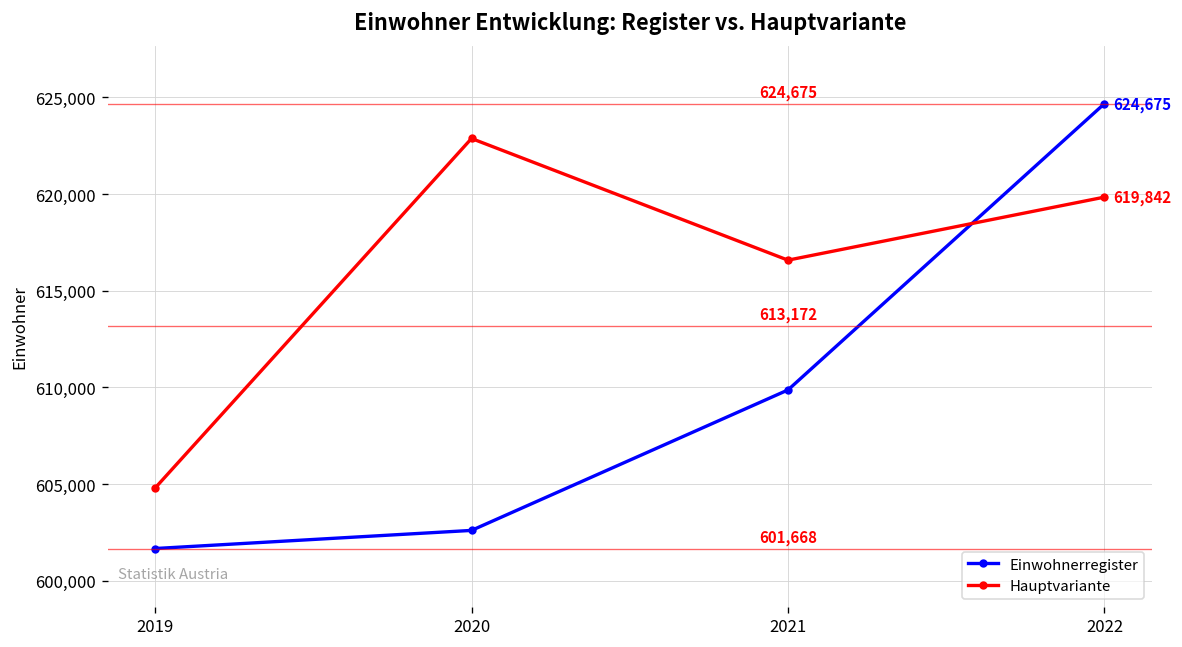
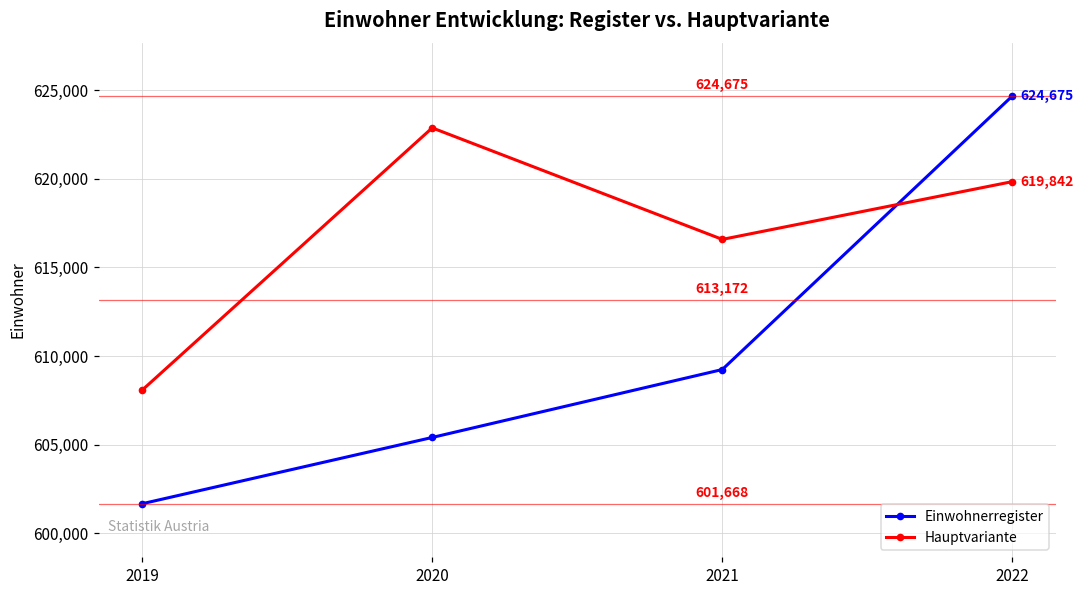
  {
    "Einwohnerregister": {
      "2019": "601,700",
-     "2020": "602,600",
-     "2021": "609,900"
+     "2020": "605,400",
+     "2021": "609,200"
    },
    "Hauptvariante": {
-     "2019": "604,800",
+     "2019": "608,100",
      "2020": "622,900",
      "2021": "616,600"
    }
  }
